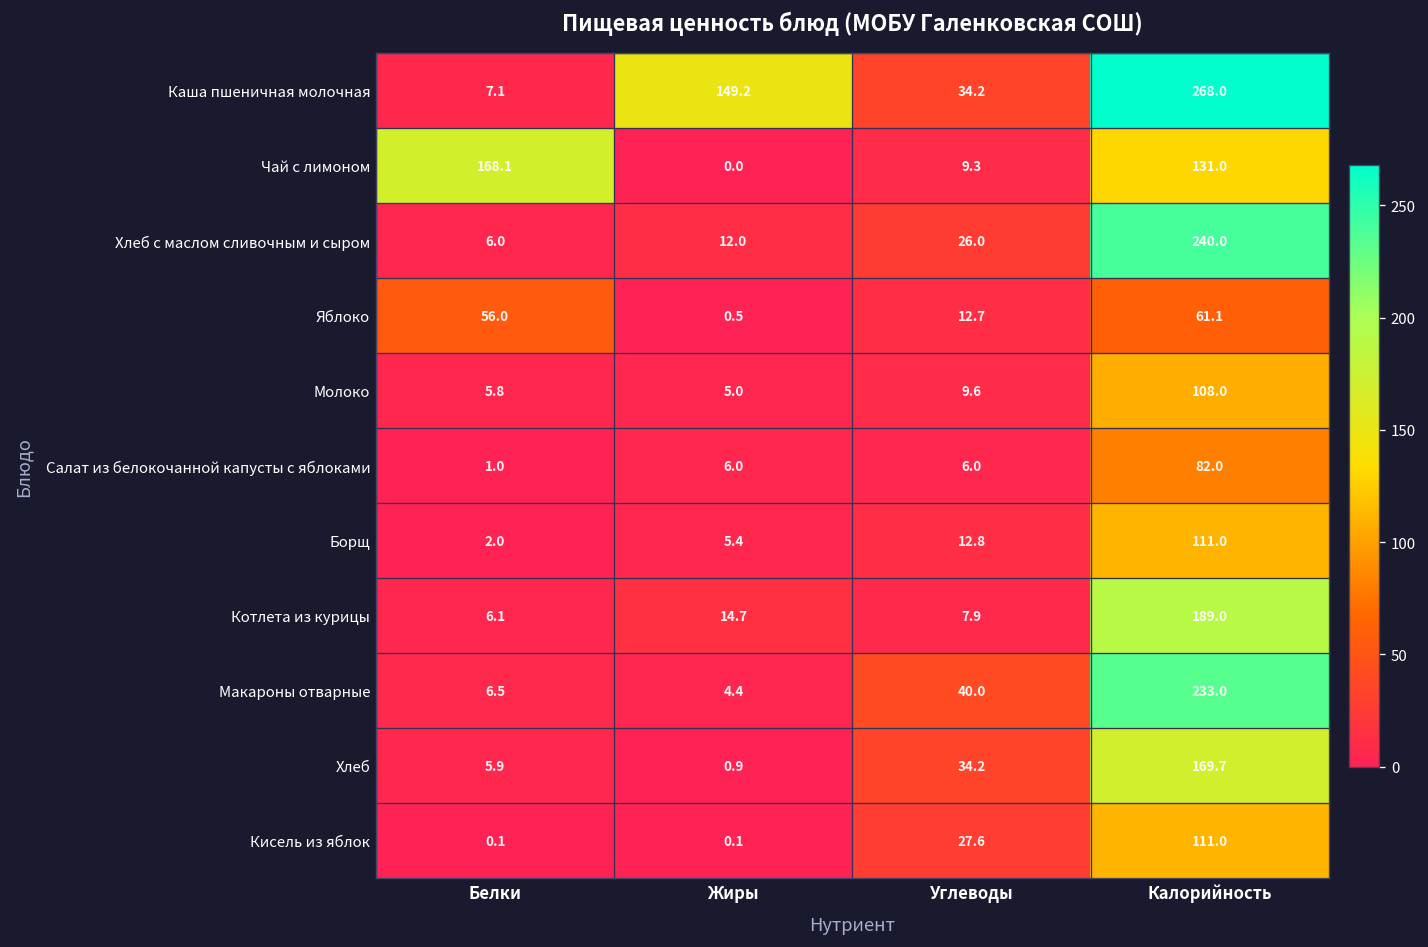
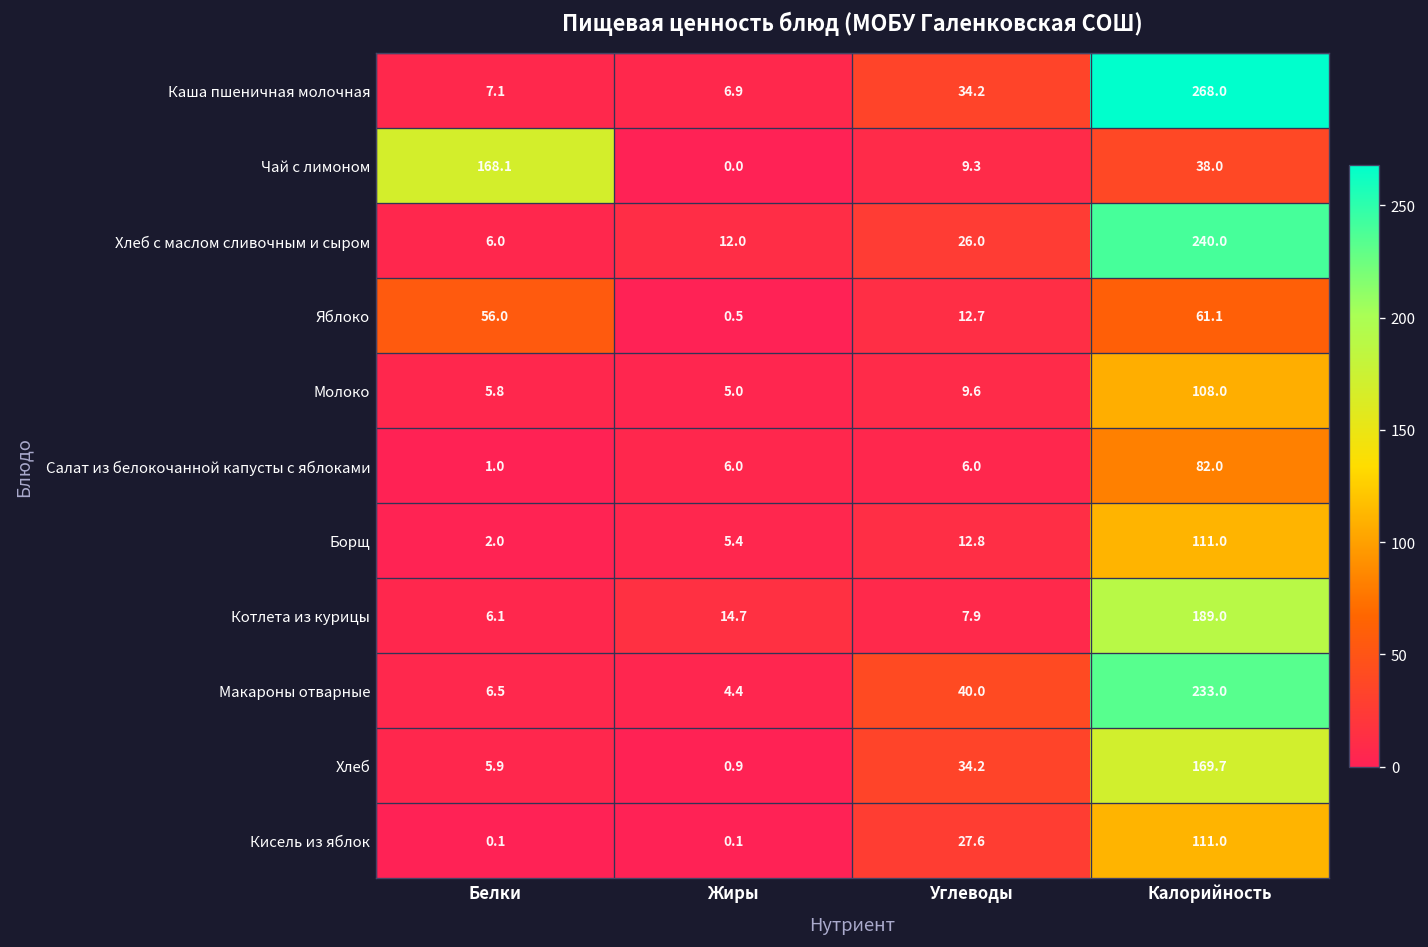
  {
    "Каша пшеничная молочная": {
      "Белки": 7.1,
-     "Жиры": 149.2,
+     "Жиры": 6.9,
      "Углеводы": 34.2,
      "Калорийность": 268.0
    },
    "Чай с лимоном": {
      "Белки": 168.1,
      "Жиры": 0.0,
      "Углеводы": 9.3,
-     "Калорийность": 131.0
+     "Калорийность": 38.0
    },
    "Хлеб с маслом сливочным и сыром": {
      "Белки": 6.0,
      "Жиры": 12.0,
      "Углеводы": 26.0,
      "Калорийность": 240.0
    },
    "Яблоко": {
      "Белки": 56.0,
      "Жиры": 0.5,
      "Углеводы": 12.7,
      "Калорийность": 61.1
    },
    "Молоко": {
      "Белки": 5.8,
      "Жиры": 5.0,
      "Углеводы": 9.6,
      "Калорийность": 108.0
    },
    "Салат из белокочанной капусты с яблоками": {
      "Белки": 1.0,
      "Жиры": 6.0,
      "Углеводы": 6.0,
      "Калорийность": 82.0
    },
    "Борщ": {
      "Белки": 2.0,
      "Жиры": 5.4,
      "Углеводы": 12.8,
      "Калорийность": 111.0
    },
    "Котлета из курицы": {
      "Белки": 6.1,
      "Жиры": 14.7,
      "Углеводы": 7.9,
      "Калорийность": 189.0
    },
    "Макароны отварные": {
      "Белки": 6.5,
      "Жиры": 4.4,
      "Углеводы": 40.0,
      "Калорийность": 233.0
    },
    "Хлеб": {
      "Белки": 5.9,
      "Жиры": 0.9,
      "Углеводы": 34.2,
      "Калорийность": 169.7
    },
    "Кисель из яблок": {
      "Белки": 0.1,
      "Жиры": 0.1,
      "Углеводы": 27.6,
      "Калорийность": 111.0
    }
  }
